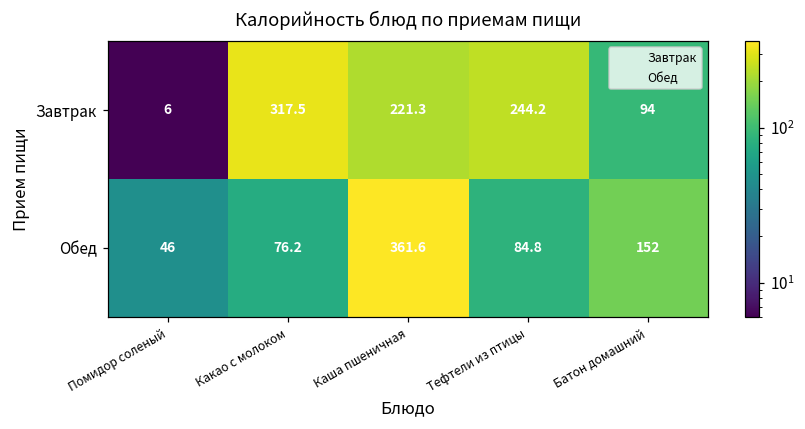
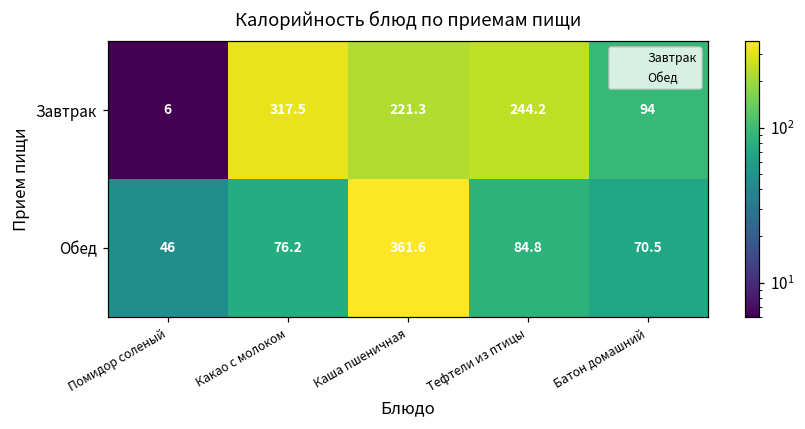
  {
    "Завтрак": {
      "Помидор соленый": 6,
      "Какао с молоком": 317.5,
      "Каша пшеничная": 221.3,
      "Тефтели из птицы": 244.2,
      "Батон домашний": 94
    },
    "Обед": {
      "Помидор соленый": 46,
      "Какао с молоком": 76.2,
      "Каша пшеничная": 361.6,
      "Тефтели из птицы": 84.8,
-     "Батон домашний": 152
+     "Батон домашний": 70.5
    }
  }
